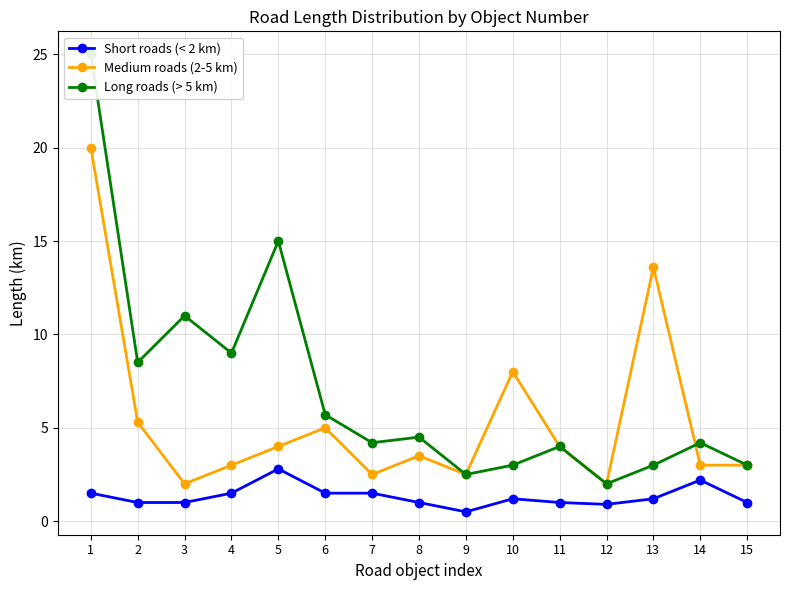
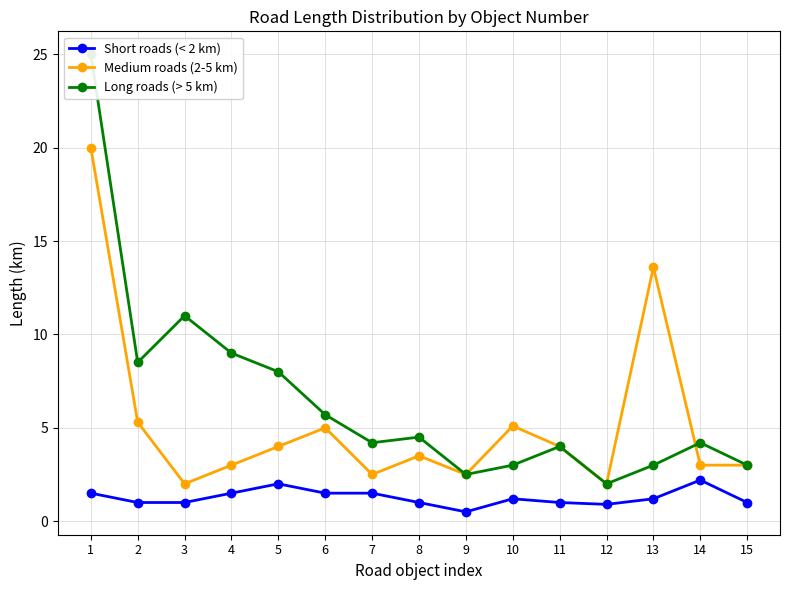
  {
    "Short roads (< 2 km)": {
      "1": 1.5,
      "2": 1.0,
      "3": 1.0,
      "4": 1.5,
-     "5": 2.8,
+     "5": 2.0,
      "6": 1.5,
      "7": 1.5,
      "8": 1.0,
      "9": 0.5,
      "10": 1.2,
      "11": 1.0,
      "12": 0.9,
      "13": 1.2,
      "14": 2.2,
      "15": 1.0
    },
    "Medium roads (2-5 km)": {
      "1": 20.0,
      "2": 5.3,
      "3": 2.0,
      "4": 3.0,
      "5": 4.0,
      "6": 5.0,
      "7": 2.5,
      "8": 3.5,
-     "10": 8.0,
+     "10": 5.1,
      "13": 13.6,
      "14": 3.0
    },
    "Long roads (> 5 km)": {
      "2": 8.5,
      "3": 11,
      "4": 9,
-     "5": 15,
+     "5": 8,
      "6": 5.7,
      "7": 4.2,
      "8": 4.5,
      "10": 3,
      "13": 3,
      "14": 4.2
    }
  }
